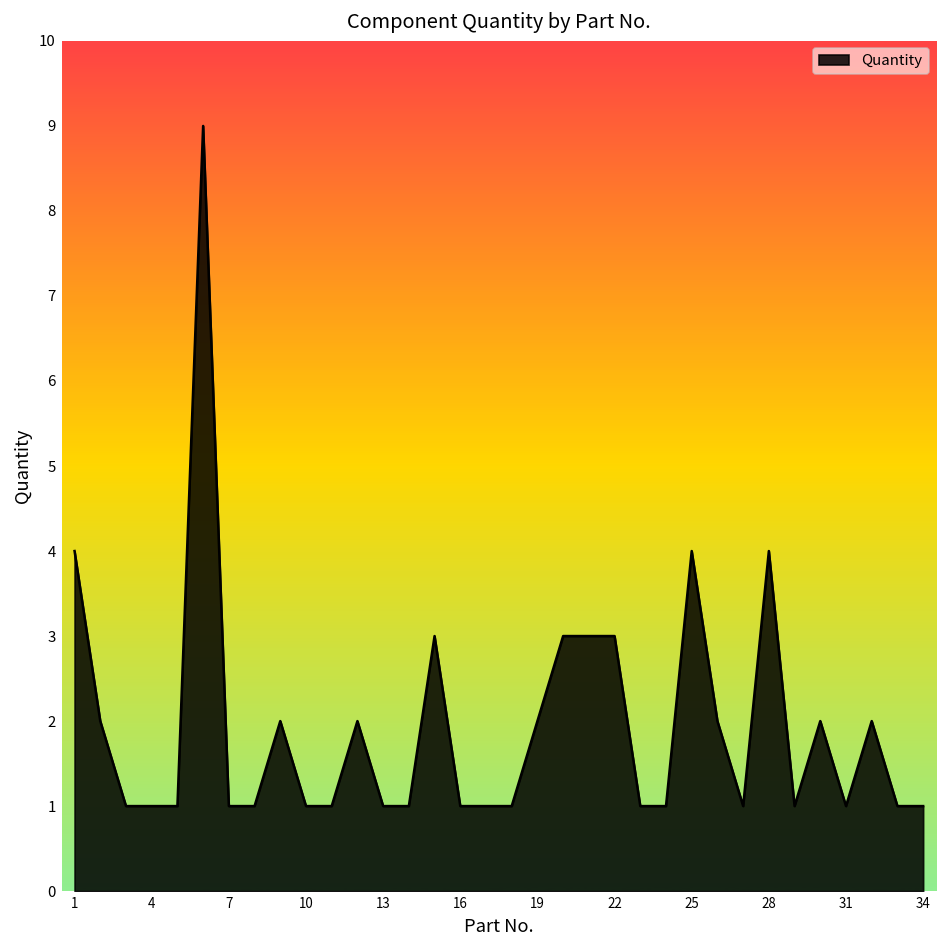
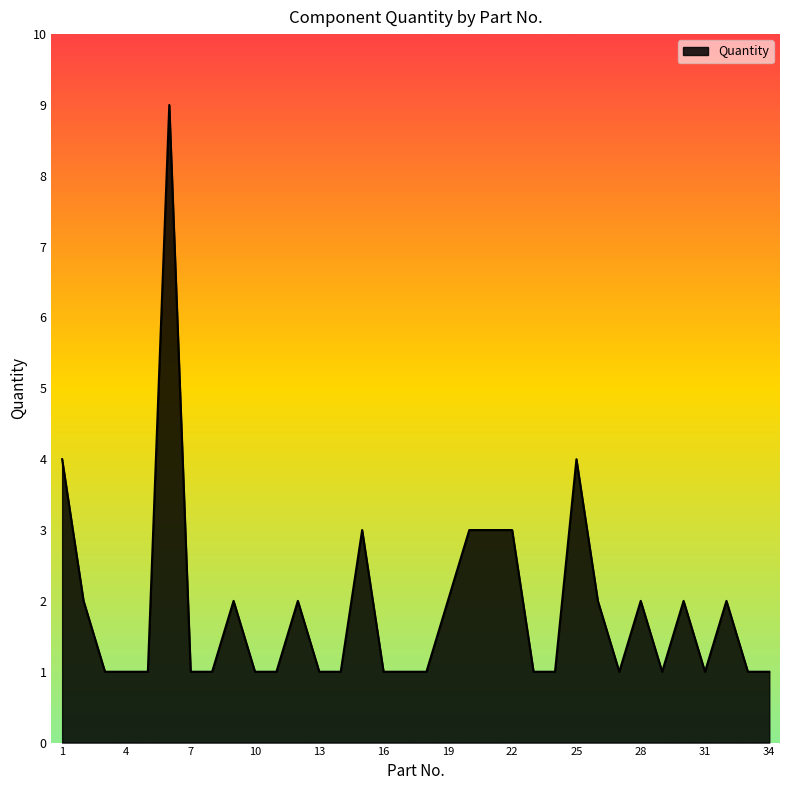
  {
    "1": 4,
    "4": 1,
    "7": 1,
    "10": 1,
    "13": 1,
    "16": 1,
    "19": 2,
    "22": 3,
    "25": 4,
-   "28": 4,
+   "28": 2,
    "31": 1,
    "34": 1
  }
